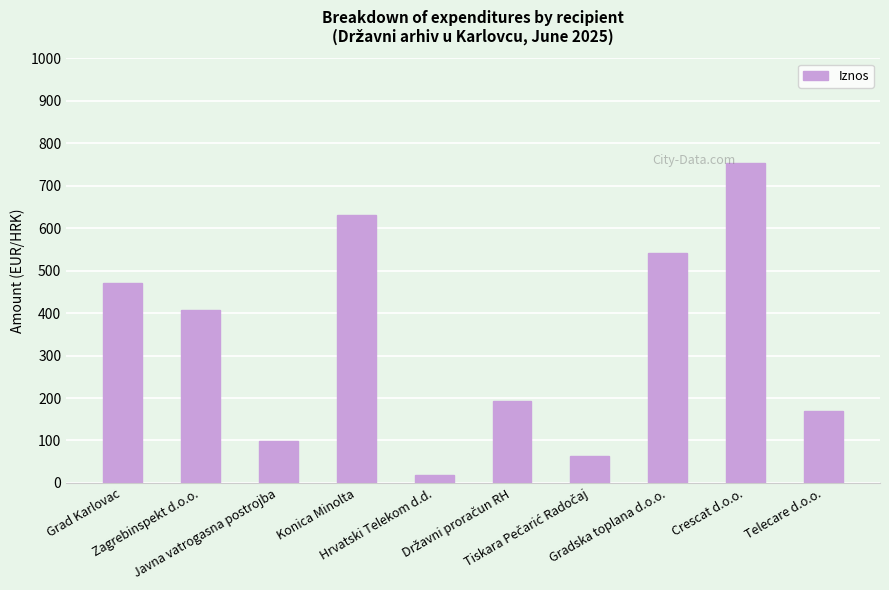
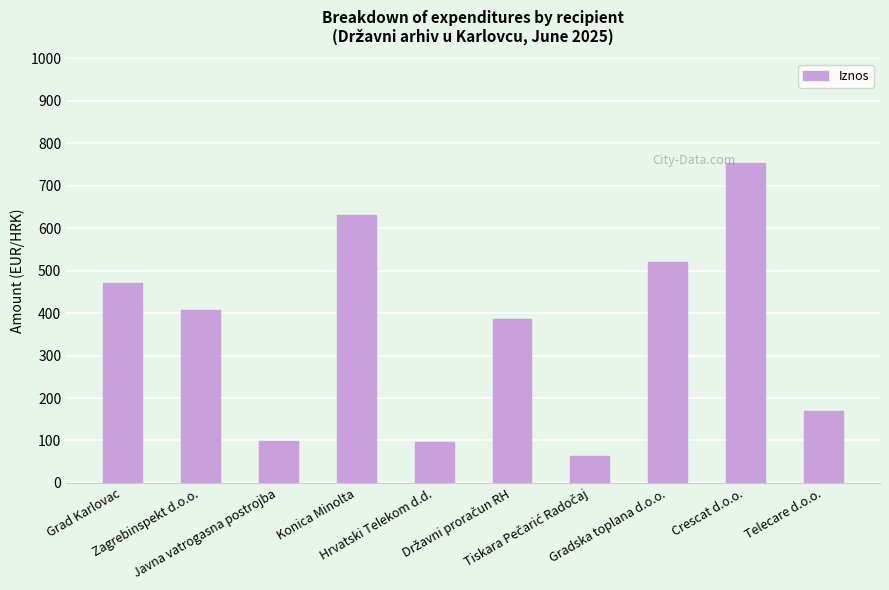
  {
    "Grad Karlovac": 470,
    "Zagrebinspekt d.o.o.": 410,
    "Javna vatrogasna postrojba": 100,
    "Konica Minolta": 630,
-   "Hrvatski Telekom d.d.": 20,
-   "Državni proračun RH": 190,
+   "Hrvatski Telekom d.d.": 100,
+   "Državni proračun RH": 390,
    "Tiskara Pečarić Radočaj": 60,
-   "Gradska toplana d.o.o.": 540,
+   "Gradska toplana d.o.o.": 520,
    "Crescat d.o.o.": 750,
    "Telecare d.o.o.": 170
  }
